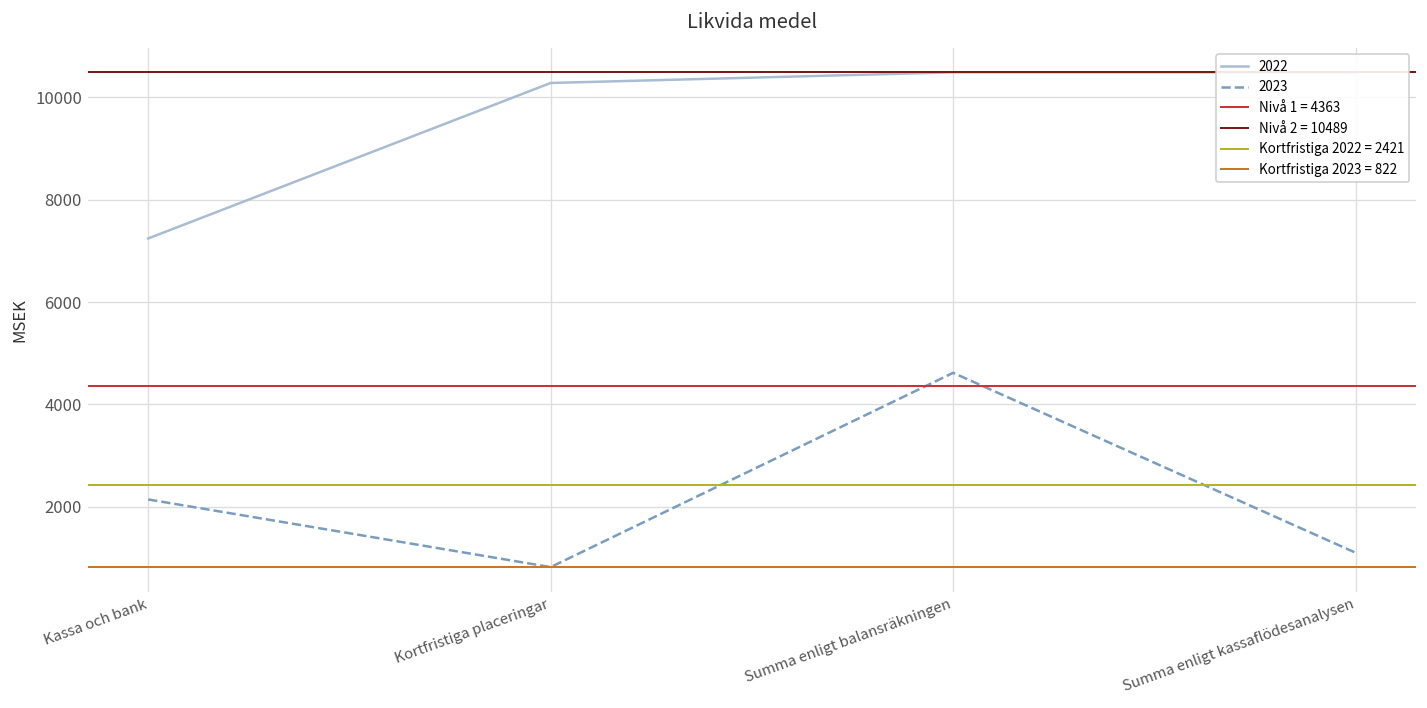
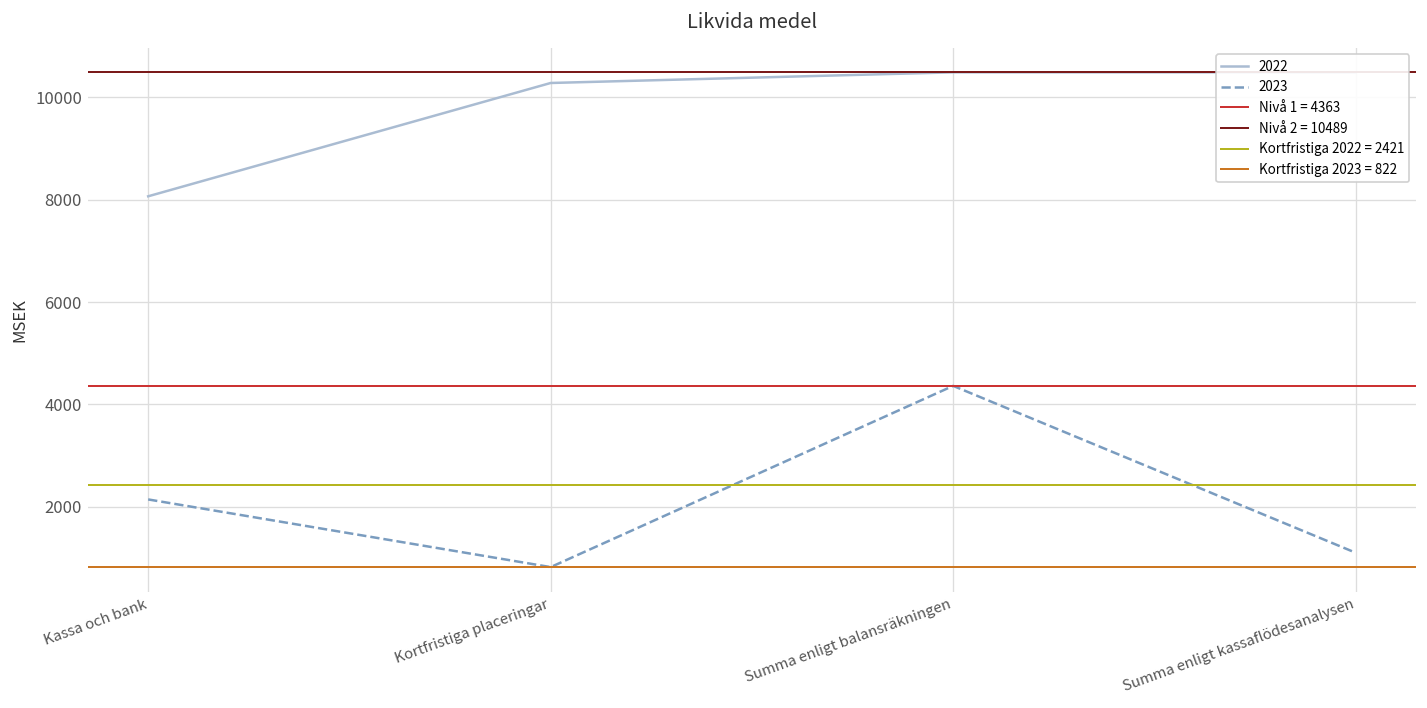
  {
    "2022": {
-     "Kassa och bank": 7200,
+     "Kassa och bank": 8100,
      "Kortfristiga placeringar": 10300,
      "Summa enligt balansräkningen": 10500
    },
    "2023": {
      "Kassa och bank": 2100,
      "Kortfristiga placeringar": 800,
-     "Summa enligt balansräkningen": 4600,
+     "Summa enligt balansräkningen": 4400,
      "Summa enligt kassaflödesanalysen": 1100
    }
  }
